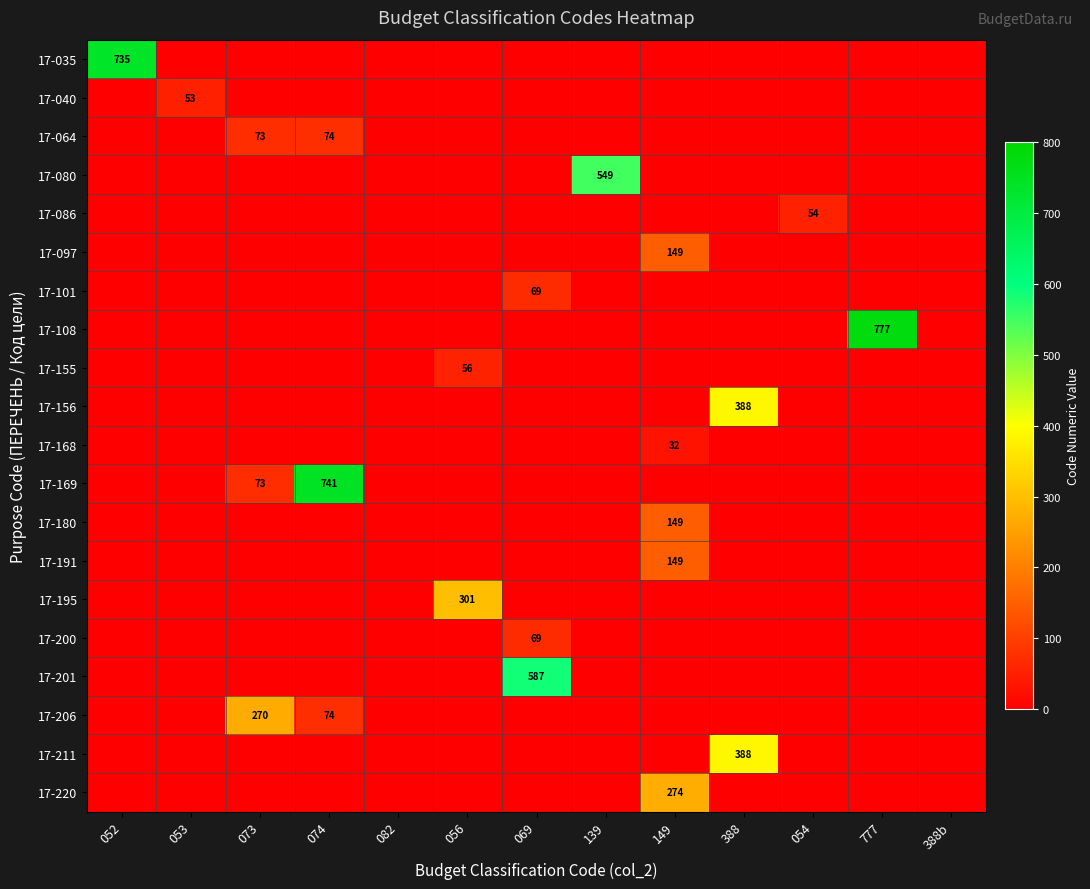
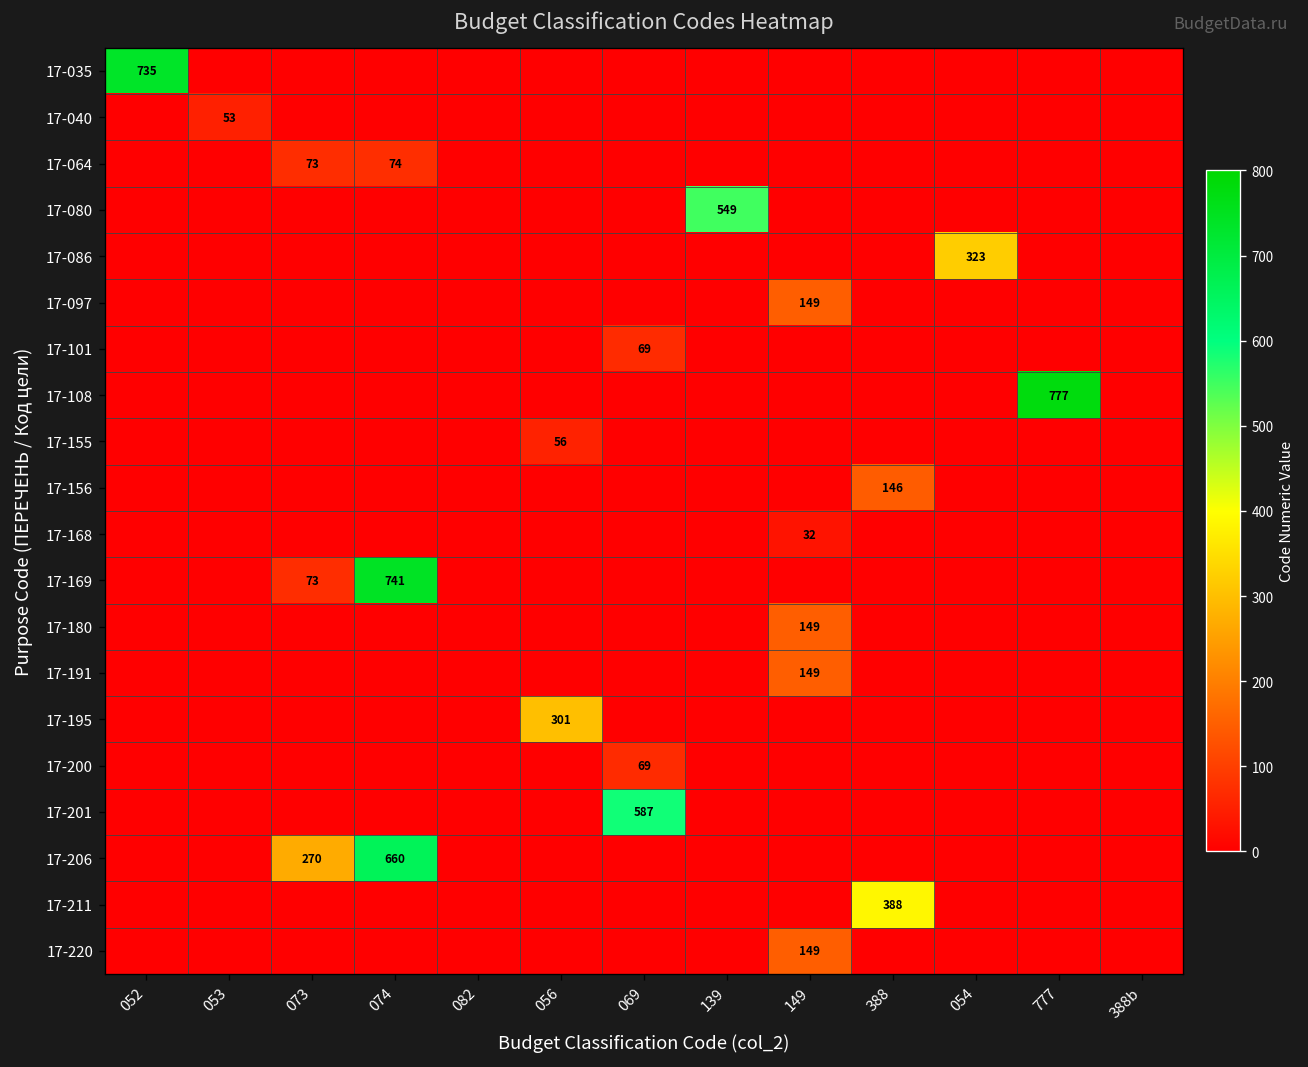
  {
    "17-035": {
      "052": 735
    },
    "17-040": {
      "053": 53
    },
    "17-064": {
      "073": 73,
      "074": 74
    },
    "17-080": {
      "139": 549
    },
    "17-086": {
-     "054": 54
+     "054": 323
    },
    "17-097": {
      "149": 149
    },
    "17-101": {
      "069": 69
    },
    "17-108": {
      "777": 777
    },
    "17-155": {
      "056": 56
    },
    "17-156": {
-     "388": 388
+     "388": 146
    },
    "17-168": {
      "149": 32
    },
    "17-169": {
      "073": 73,
      "074": 741
    },
    "17-180": {
      "149": 149
    },
    "17-191": {
      "149": 149
    },
    "17-195": {
      "056": 301
    },
    "17-200": {
      "069": 69
    },
    "17-201": {
      "069": 587
    },
    "17-206": {
      "073": 270,
-     "074": 74
+     "074": 660
    },
    "17-211": {
      "388": 388
    },
    "17-220": {
-     "149": 274
+     "149": 149
    }
  }
